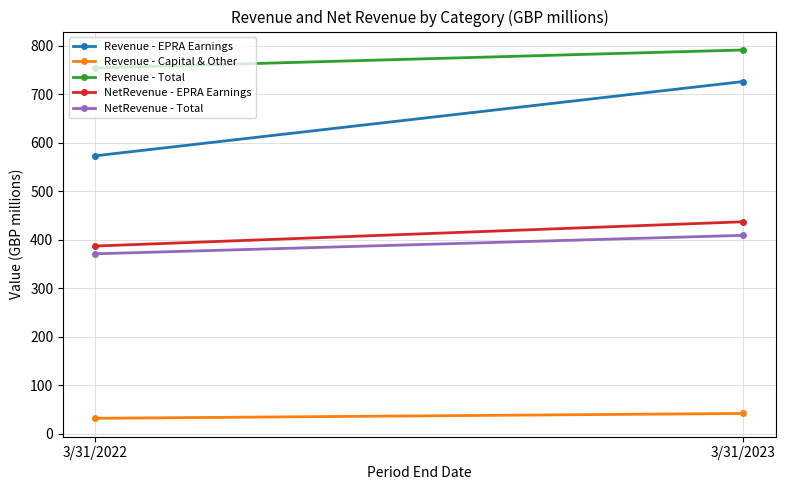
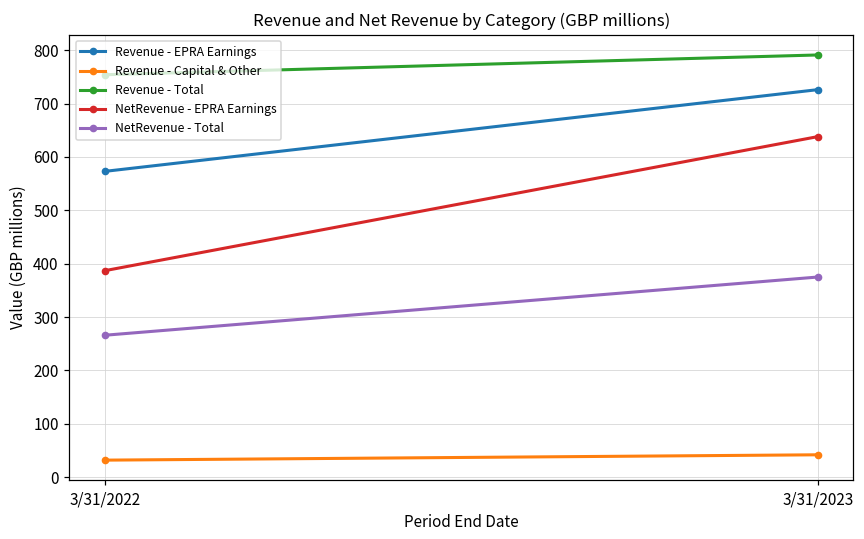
  {
    "Revenue - EPRA Earnings": {
      "3/31/2022": 570,
      "3/31/2023": 730
    },
    "Revenue - Capital & Other": {
      "3/31/2022": 30,
      "3/31/2023": 40
    },
    "Revenue - Total": {
      "3/31/2023": 790
    },
    "NetRevenue - EPRA Earnings": {
      "3/31/2022": 390,
-     "3/31/2023": 440
+     "3/31/2023": 640
    },
    "NetRevenue - Total": {
-     "3/31/2022": 370,
-     "3/31/2023": 410
+     "3/31/2022": 270,
+     "3/31/2023": 380
    }
  }
